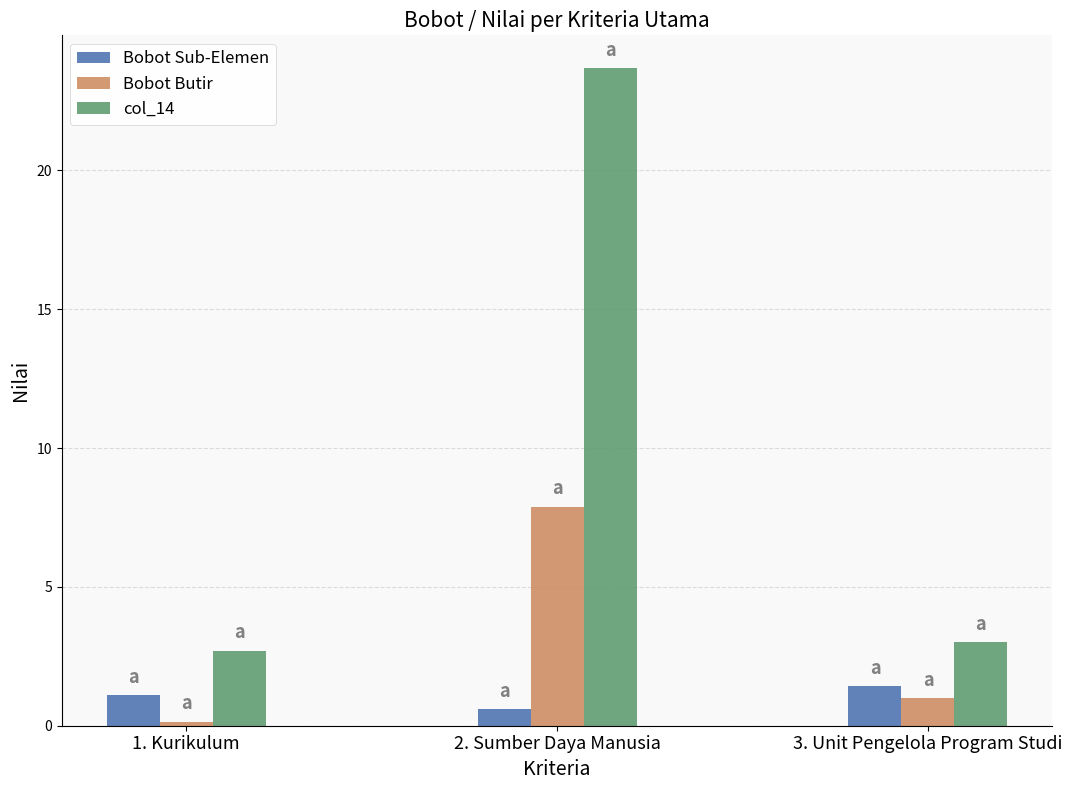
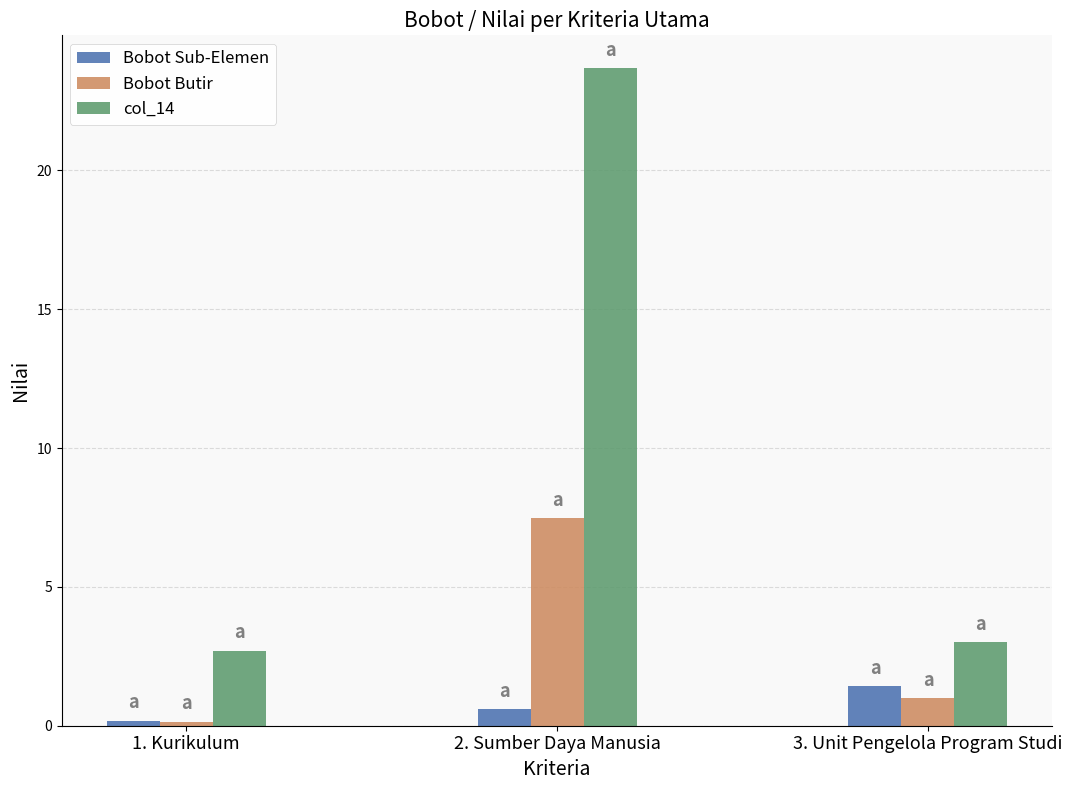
  {
    "Bobot Sub-Elemen": {
-     "1. Kurikulum": 1.1,
+     "1. Kurikulum": 0.2,
      "2. Sumber Daya Manusia": 0.6,
      "3. Unit Pengelola Program Studi": 1.4
    },
    "Bobot Butir": {
      "1. Kurikulum": 0.1,
-     "2. Sumber Daya Manusia": 7.9,
+     "2. Sumber Daya Manusia": 7.5,
      "3. Unit Pengelola Program Studi": 1.0
    },
    "col_14": {
      "1. Kurikulum": 2.7,
      "2. Sumber Daya Manusia": 23.7,
      "3. Unit Pengelola Program Studi": 3.0
    }
  }
